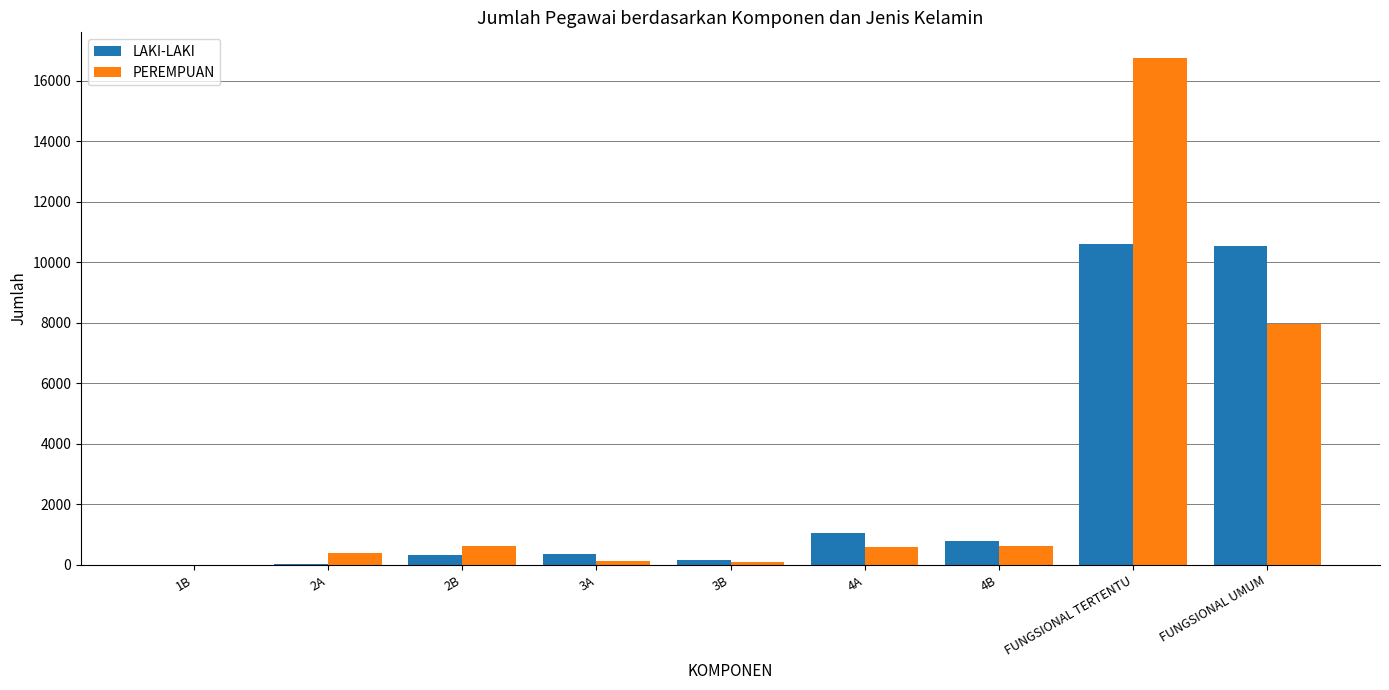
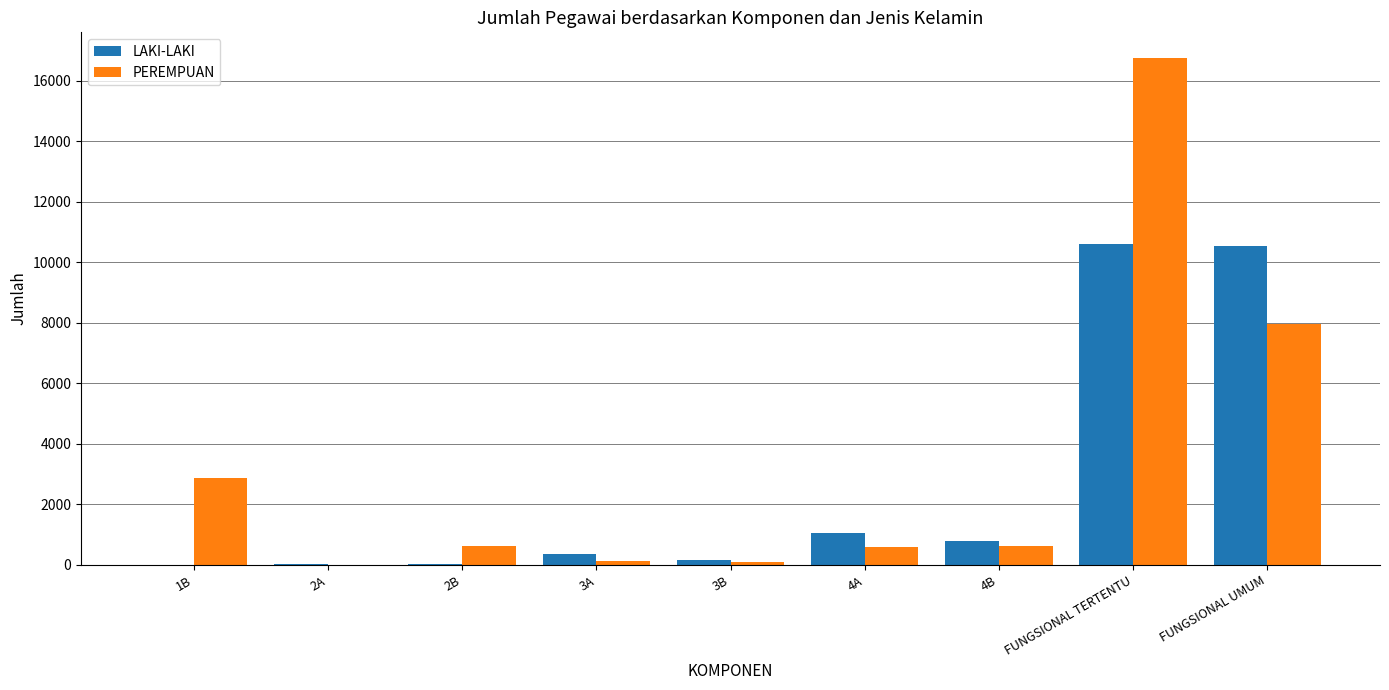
  {
    "LAKI-LAKI": {
-     "2B": 300,
+     "2B": 0,
      "3A": 400,
      "3B": 200,
      "4A": 1100,
      "4B": 800,
      "FUNGSIONAL TERTENTU": 10600,
      "FUNGSIONAL UMUM": 10500
    },
    "PEREMPUAN": {
-     "1B": 0,
-     "2A": 400,
+     "1B": 2900,
+     "2A": 0,
      "2B": 600,
      "3A": 100,
      "3B": 100,
      "4A": 600,
      "4B": 600,
      "FUNGSIONAL TERTENTU": 16800,
      "FUNGSIONAL UMUM": 8000
    }
  }
